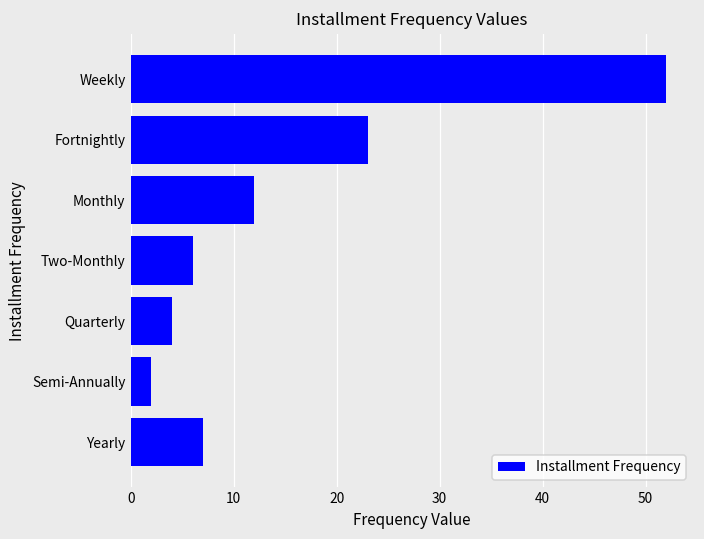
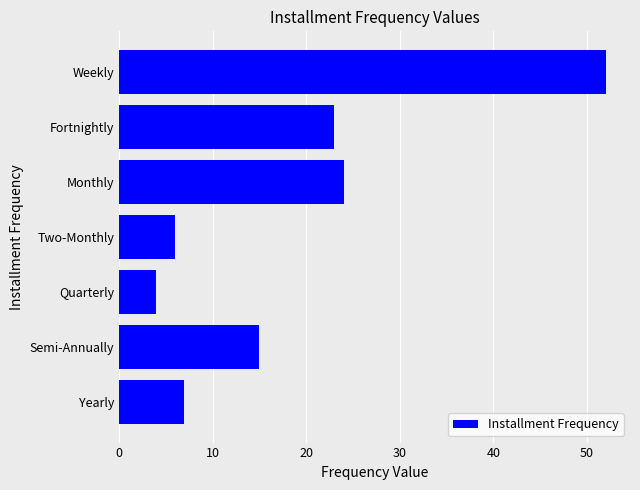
  {
    "Weekly": 52,
    "Fortnightly": 23,
-   "Monthly": 12,
+   "Monthly": 24,
    "Two-Monthly": 6,
    "Quarterly": 4,
-   "Semi-Annually": 2,
+   "Semi-Annually": 15,
    "Yearly": 7
  }
